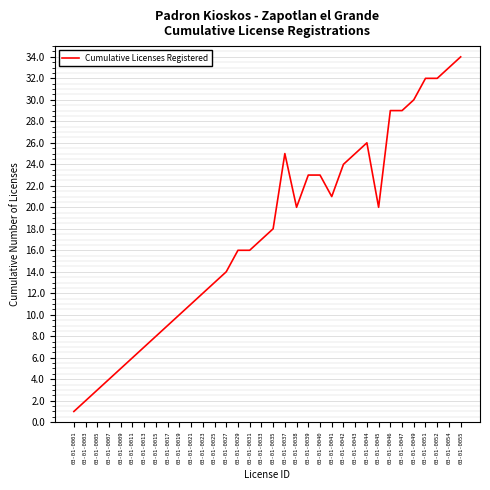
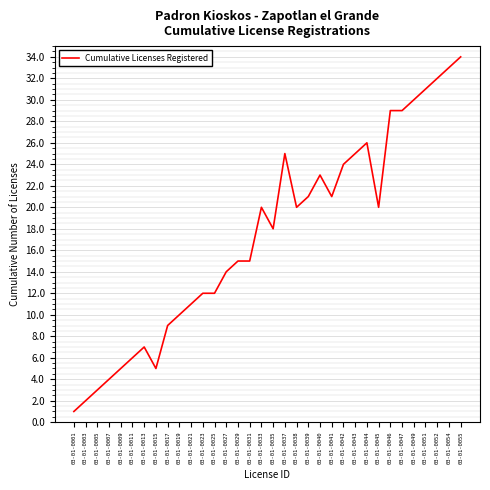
  {
    "03-01-0001": 1,
    "03-01-0003": 2,
    "03-01-0005": 3,
    "03-01-0007": 4,
    "03-01-0009": 5,
    "03-01-0011": 6,
    "03-01-0013": 7,
-   "03-01-0015": 8,
+   "03-01-0015": 5,
    "03-01-0017": 9,
    "03-01-0019": 10,
    "03-01-0021": 11,
    "03-01-0023": 12,
-   "03-01-0025": 13,
+   "03-01-0025": 12,
    "03-01-0027": 14,
-   "03-01-0029": 16,
-   "03-01-0031": 16,
-   "03-01-0033": 17,
+   "03-01-0029": 15,
+   "03-01-0031": 15,
+   "03-01-0033": 20,
    "03-01-0035": 18,
    "03-01-0037": 25,
    "03-01-0038": 20,
-   "03-01-0039": 23,
+   "03-01-0039": 21,
    "03-01-0040": 23,
    "03-01-0041": 21,
    "03-01-0042": 24,
    "03-01-0043": 25,
    "03-01-0044": 26,
    "03-01-0045": 20,
    "03-01-0046": 29,
    "03-01-0047": 29,
    "03-01-0049": 30,
-   "03-01-0051": 32,
+   "03-01-0051": 31,
    "03-01-0052": 32,
    "03-01-0054": 33,
    "03-01-0055": 34
  }
